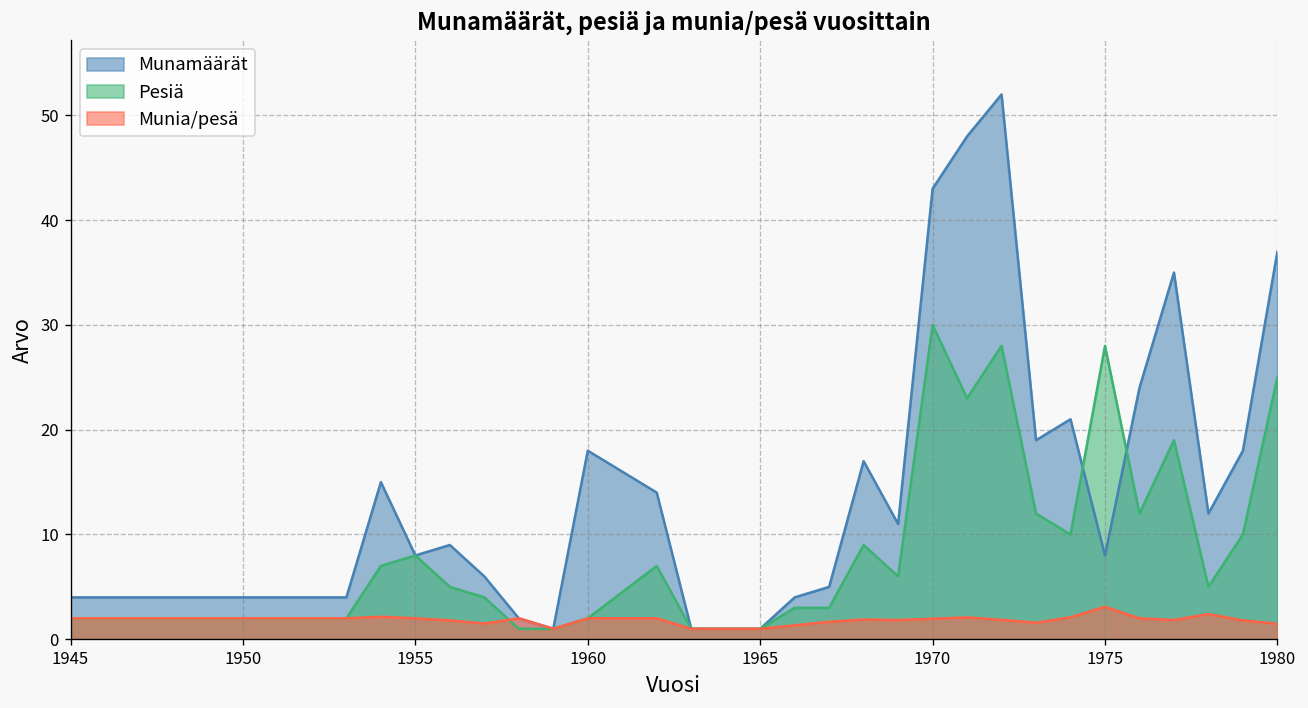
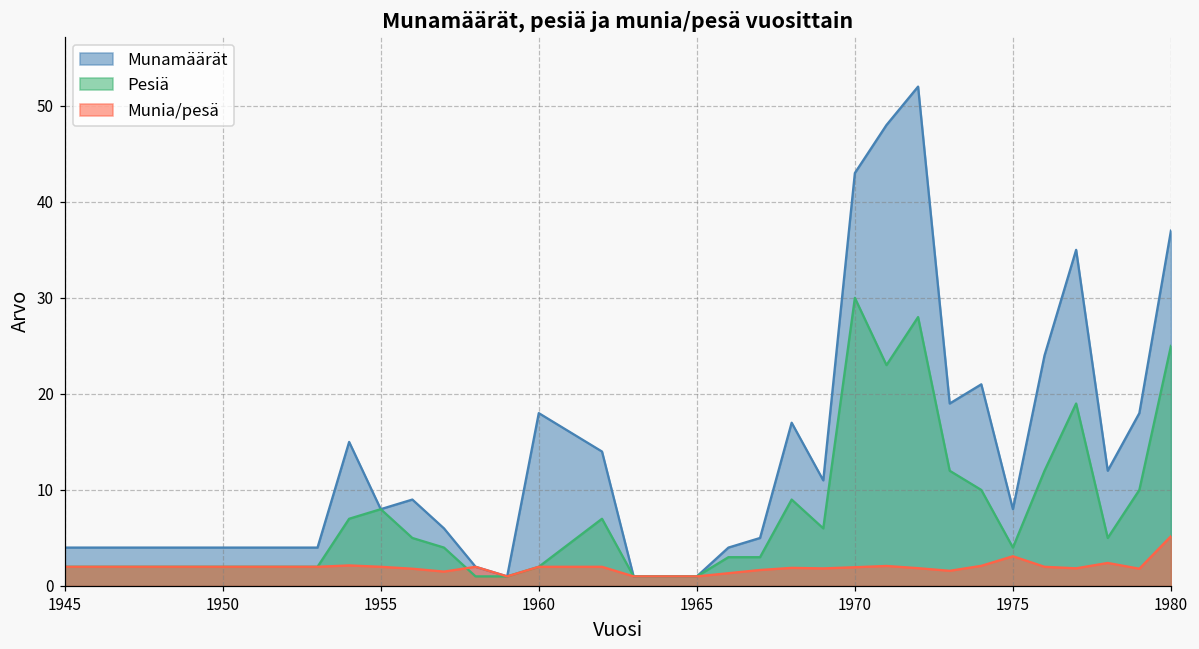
  {
    "Munamäärät": {
      "1945": 4,
      "1960": 18,
      "1970": 43,
      "1975": 8,
      "1980": 37
    },
    "Pesiä": {
      "1970": 30,
-     "1975": 28,
+     "1975": 4,
      "1980": 25
    },
    "Munia/pesä": {
      "1955": 2,
      "1970": 2,
      "1975": 3,
-     "1980": 1
+     "1980": 5
    }
  }
